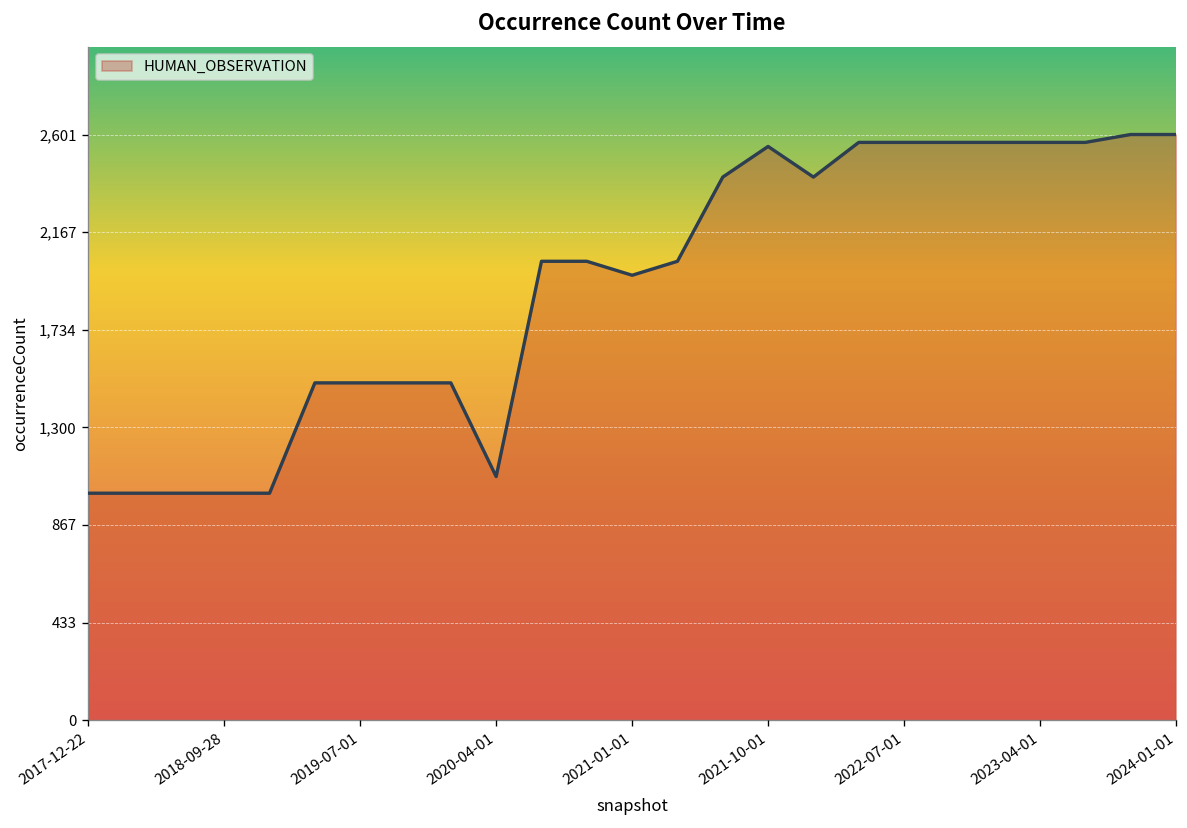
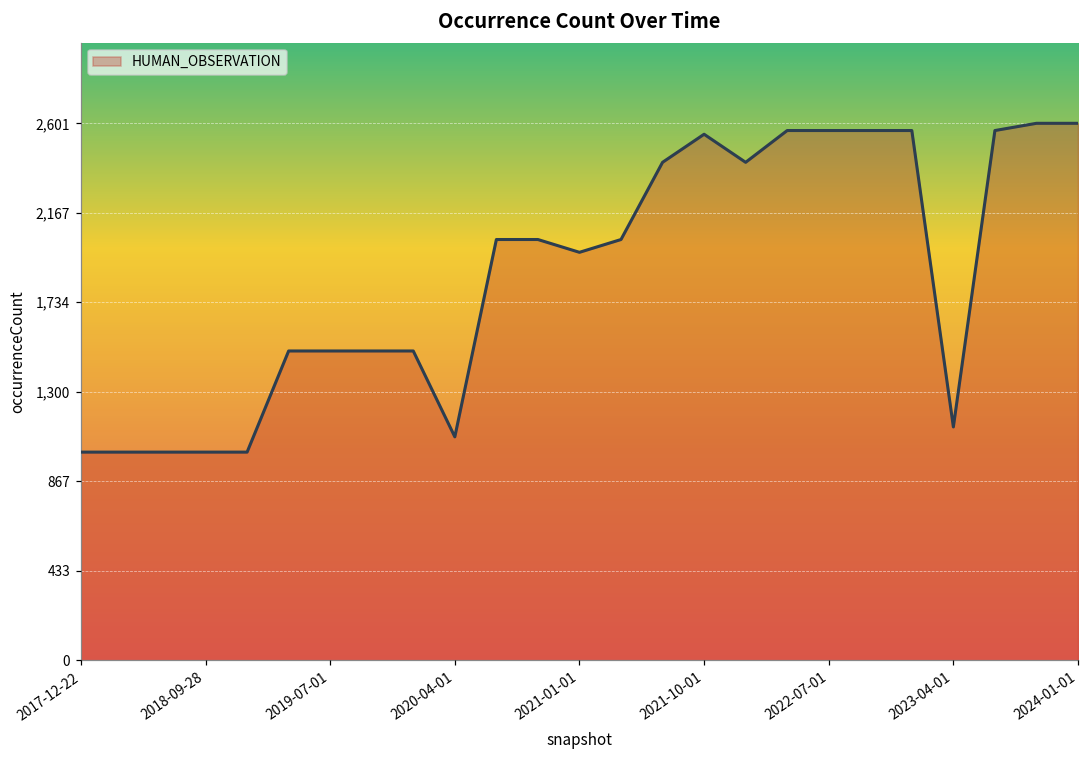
  {
    "2017-12-22": "1,010",
    "2018-09-28": "1,010",
    "2019-07-01": "1,500",
    "2020-04-01": "1,080",
    "2021-01-01": "1,980",
    "2021-10-01": "2,550",
    "2022-07-01": "2,570",
-   "2023-04-01": "2,570",
+   "2023-04-01": "1,130",
    "2024-01-01": "2,600"
  }
